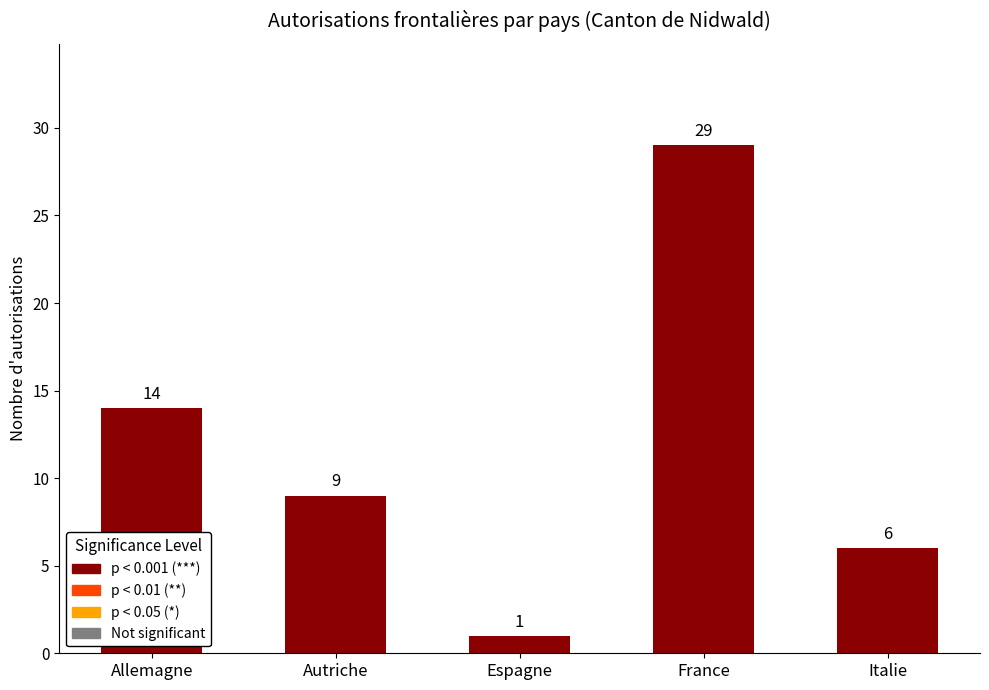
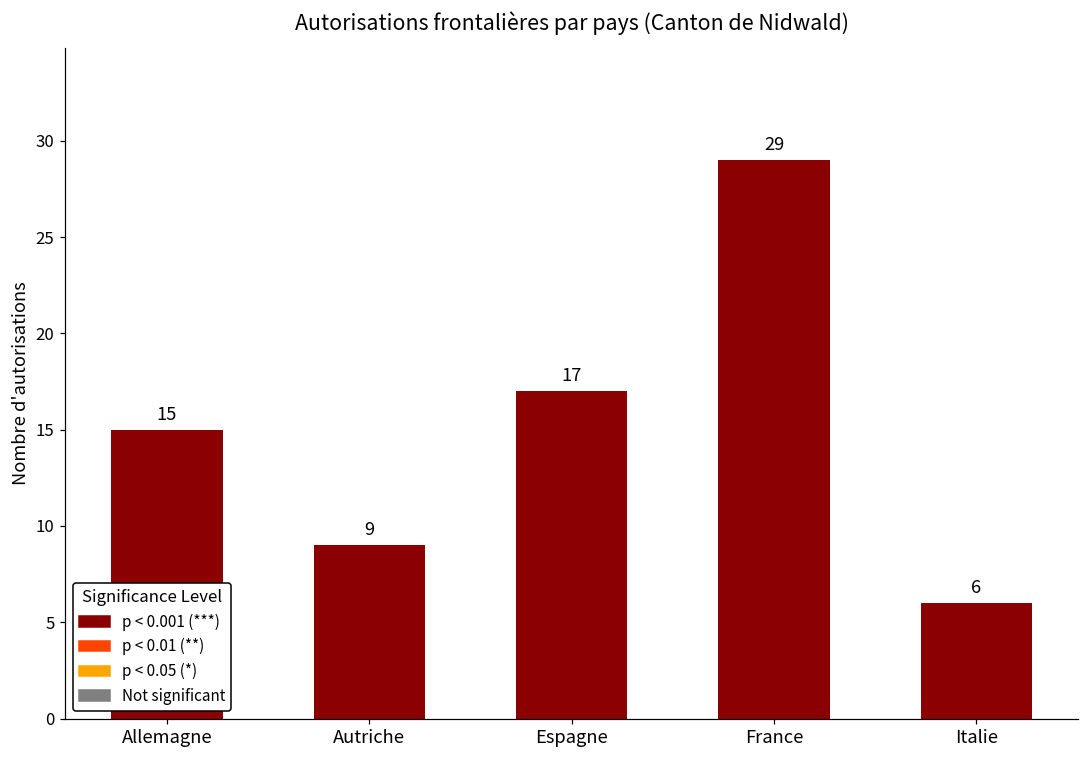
  {
-   "Allemagne": 14,
+   "Allemagne": 15,
    "Autriche": 9,
-   "Espagne": 1,
+   "Espagne": 17,
    "France": 29,
    "Italie": 6
  }
